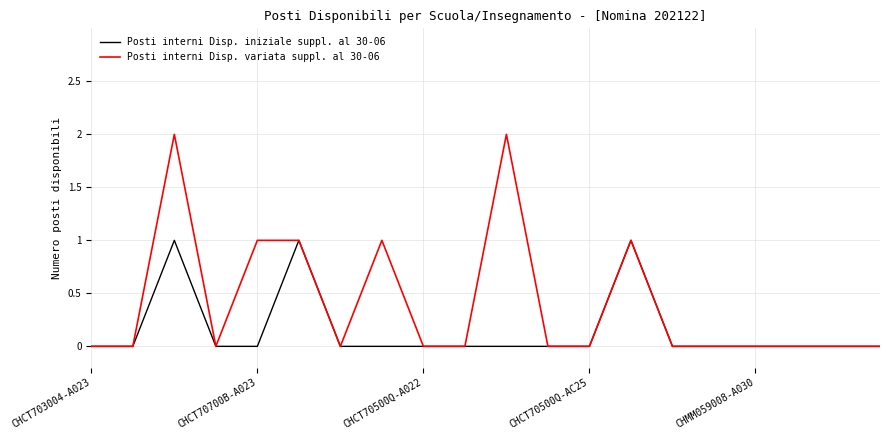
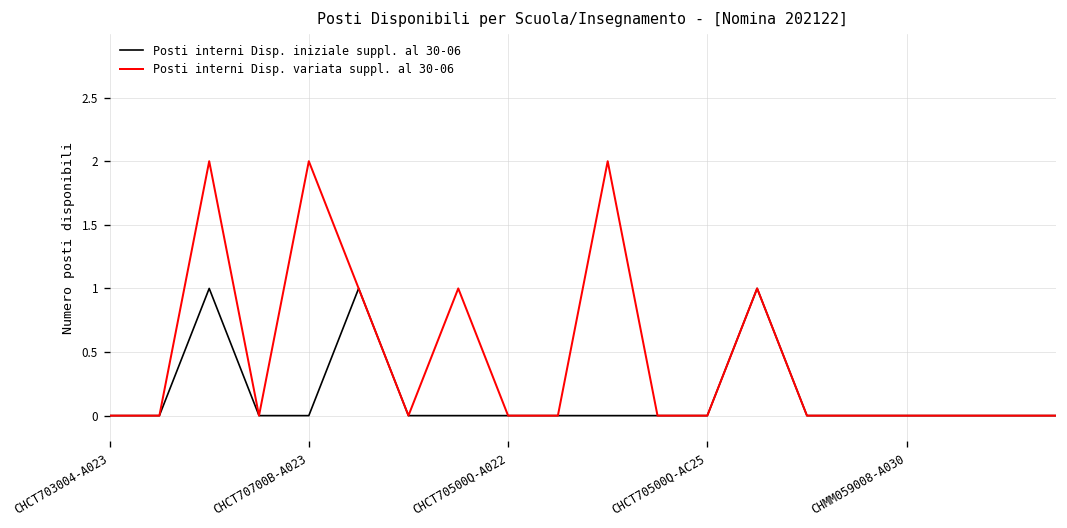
  {
    "Posti interni Disp. iniziale suppl. al 30-06": {
      "CHCT70700B-A023": 0
    },
    "Posti interni Disp. variata suppl. al 30-06": {
-     "CHCT70700B-A023": 1
+     "CHCT70700B-A023": 2
    }
  }
